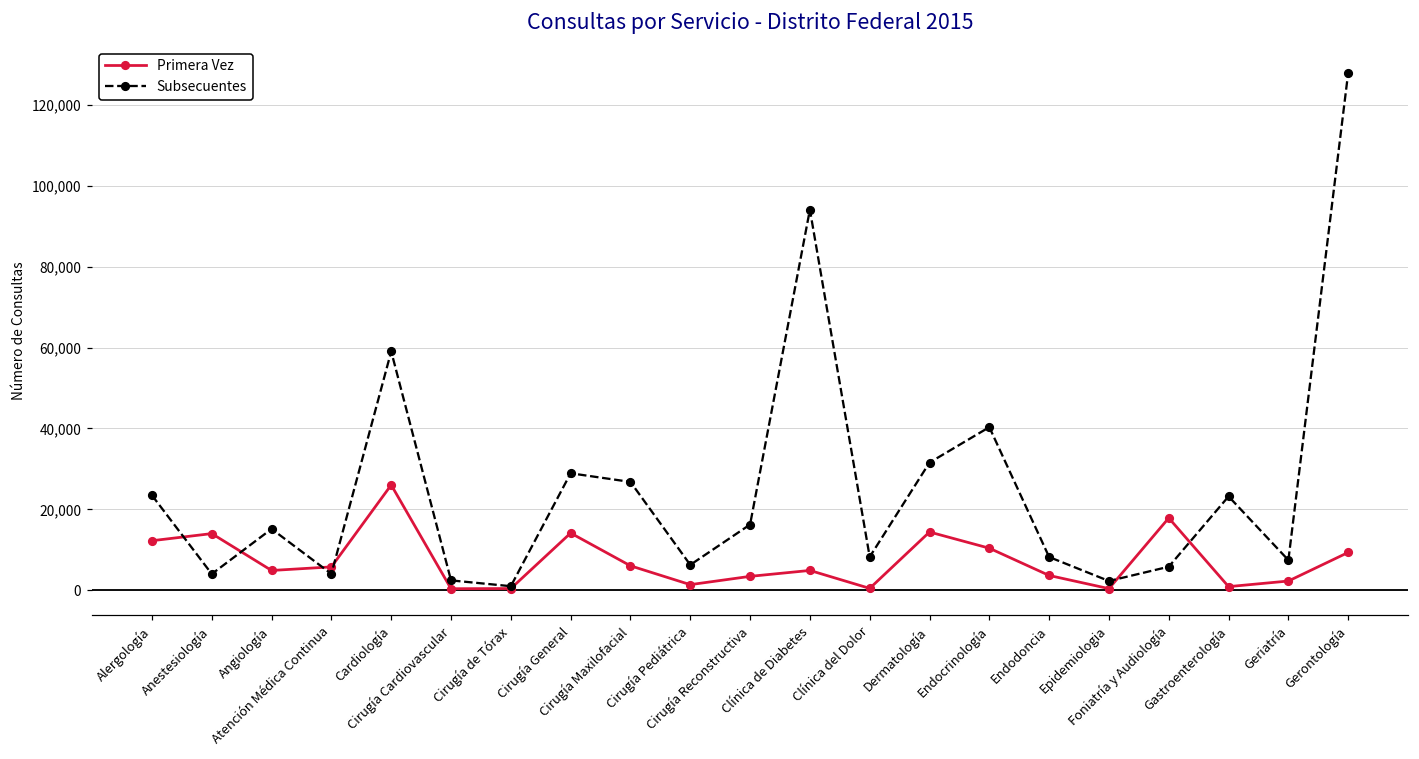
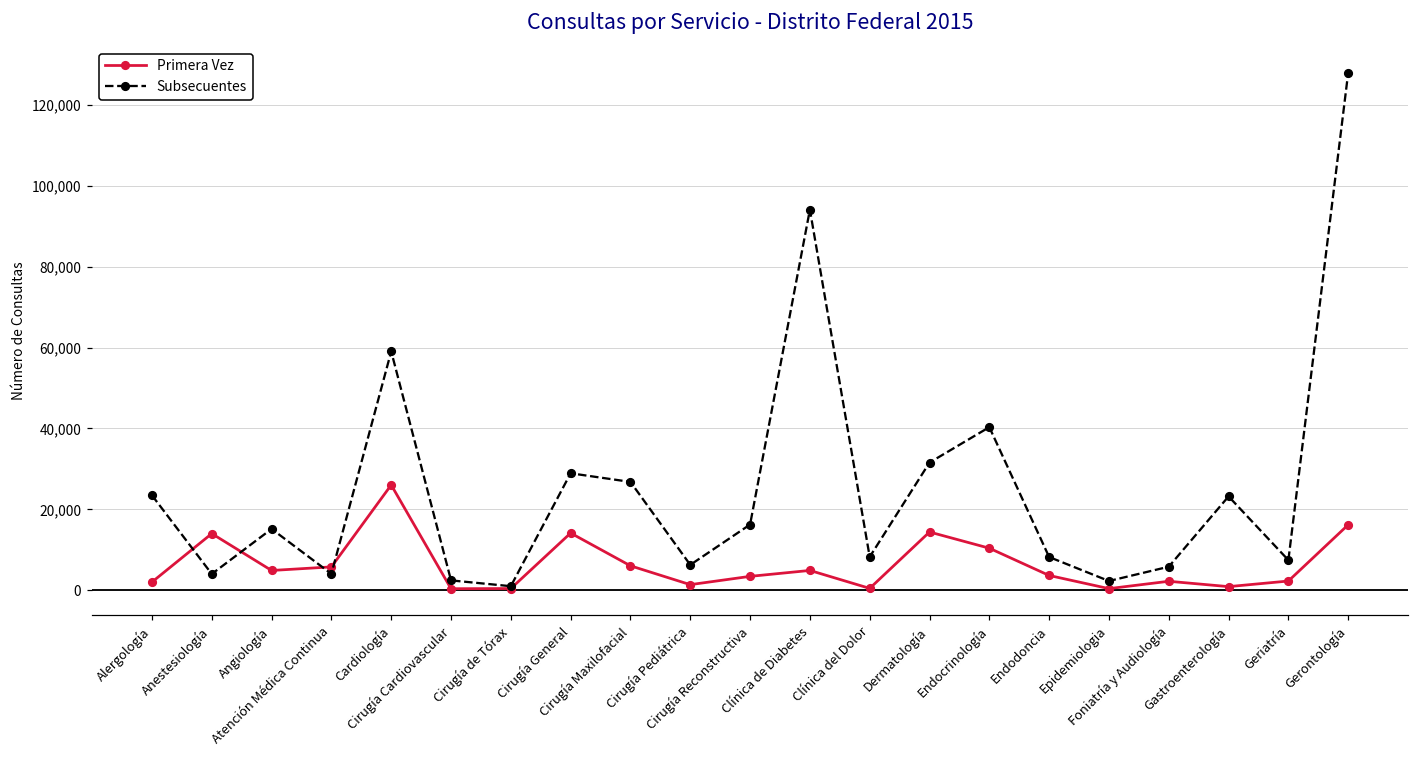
  {
    "Primera Vez": {
-     "Alergología": "12,000",
+     "Alergología": "2,000",
      "Anestesiología": "14,000",
      "Angiología": "5,000",
      "Atención Médica Continua": "6,000",
      "Cardiología": "26,000",
      "Cirugía Cardiovascular": "0",
      "Cirugía General": "14,000",
      "Cirugía Maxilofacial": "6,000",
      "Cirugía Pediátrica": "1,000",
      "Cirugía Reconstructiva": "3,000",
      "Clínica de Diabetes": "5,000",
      "Clínica del Dolor": "0",
      "Dermatología": "14,000",
      "Endocrinología": "10,000",
      "Endodoncia": "4,000",
      "Epidemiologia": "0",
-     "Foniatría y Audiología": "18,000",
+     "Foniatría y Audiología": "2,000",
      "Gastroenterología": "1,000",
      "Geriatría": "2,000",
-     "Gerontología": "9,000"
+     "Gerontología": "16,000"
    },
    "Subsecuentes": {
      "Alergología": "23,000",
      "Anestesiología": "4,000",
      "Angiología": "15,000",
      "Atención Médica Continua": "4,000",
      "Cardiología": "59,000",
      "Cirugía Cardiovascular": "2,000",
      "Cirugía General": "29,000",
      "Cirugía Maxilofacial": "27,000",
      "Cirugía Pediátrica": "6,000",
      "Cirugía Reconstructiva": "16,000",
      "Clínica de Diabetes": "94,000",
      "Clínica del Dolor": "8,000",
      "Dermatología": "32,000",
      "Endocrinología": "40,000",
      "Endodoncia": "8,000",
      "Epidemiologia": "2,000",
      "Foniatría y Audiología": "6,000",
      "Gastroenterología": "23,000",
      "Geriatría": "7,000",
      "Gerontología": "128,000"
    }
  }
